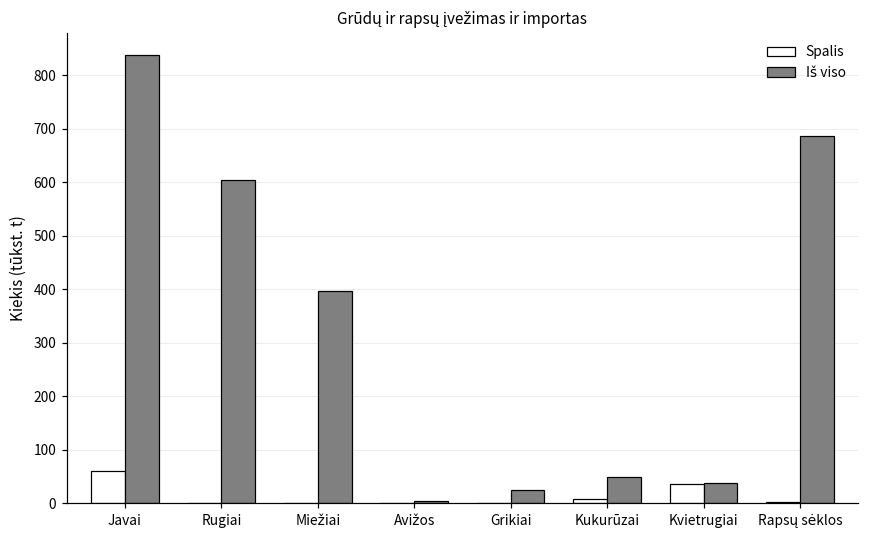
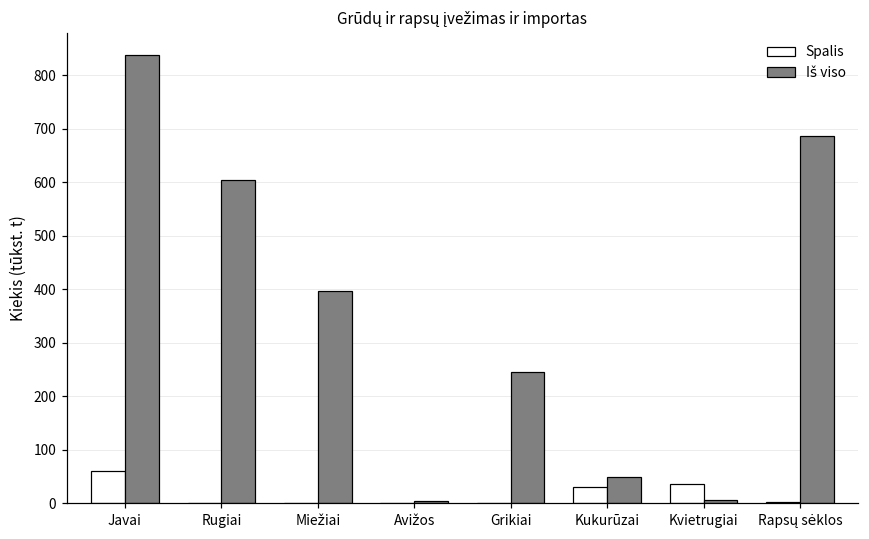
  {
    "Spalis": {
      "Javai": 60,
-     "Kukurūzai": 10,
+     "Kukurūzai": 30,
      "Kvietrugiai": 40
    },
    "Iš viso": {
      "Javai": 840,
      "Rugiai": 600,
      "Miežiai": 400,
-     "Grikiai": 20,
+     "Grikiai": 250,
      "Kukurūzai": 50,
-     "Kvietrugiai": 40,
+     "Kvietrugiai": 10,
      "Rapsų sėklos": 690
    }
  }
